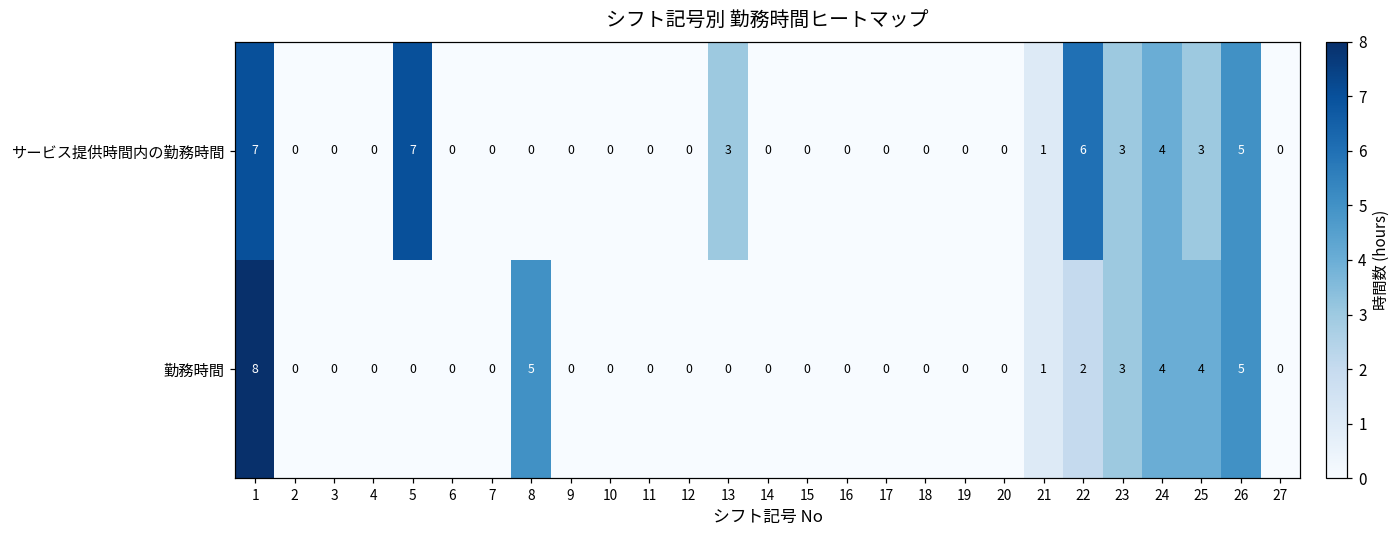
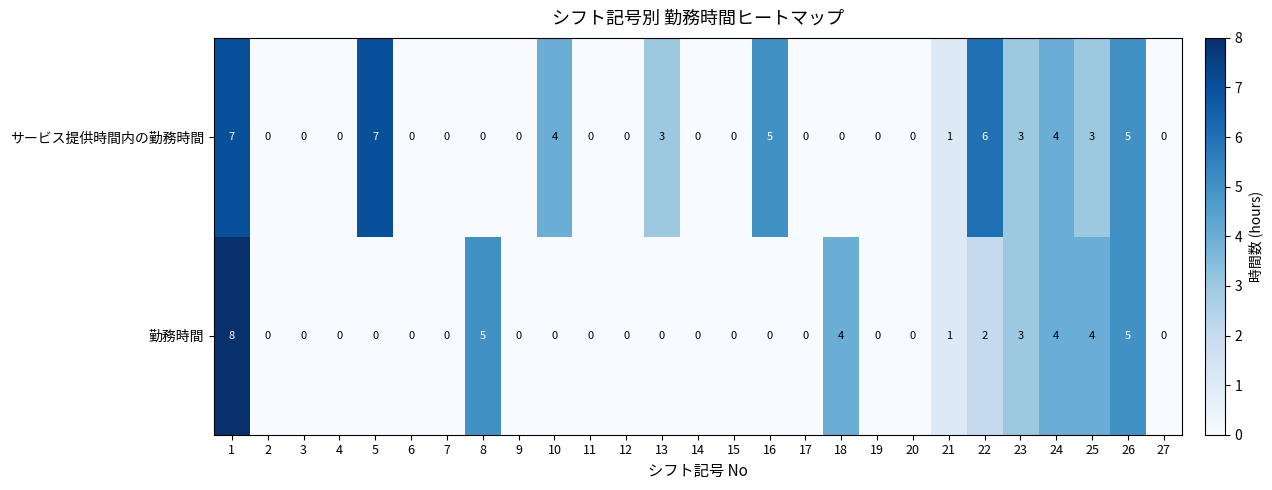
  {
    "サービス提供時間内の勤務時間": {
      "1": 7,
      "2": 0,
      "3": 0,
      "4": 0,
      "5": 7,
      "6": 0,
      "7": 0,
      "8": 0,
      "9": 0,
-     "10": 0,
+     "10": 4,
      "11": 0,
      "12": 0,
      "13": 3,
      "14": 0,
      "15": 0,
-     "16": 0,
+     "16": 5,
      "17": 0,
      "18": 0,
      "19": 0,
      "20": 0,
      "21": 1,
      "22": 6,
      "23": 3,
      "24": 4,
      "25": 3,
      "26": 5,
      "27": 0
    },
    "勤務時間": {
      "1": 8,
      "2": 0,
      "3": 0,
      "4": 0,
      "5": 0,
      "6": 0,
      "7": 0,
      "8": 5,
      "9": 0,
      "10": 0,
      "11": 0,
      "12": 0,
      "13": 0,
      "14": 0,
      "15": 0,
      "16": 0,
      "17": 0,
-     "18": 0,
+     "18": 4,
      "19": 0,
      "20": 0,
      "21": 1,
      "22": 2,
      "23": 3,
      "24": 4,
      "25": 4,
      "26": 5,
      "27": 0
    }
  }
